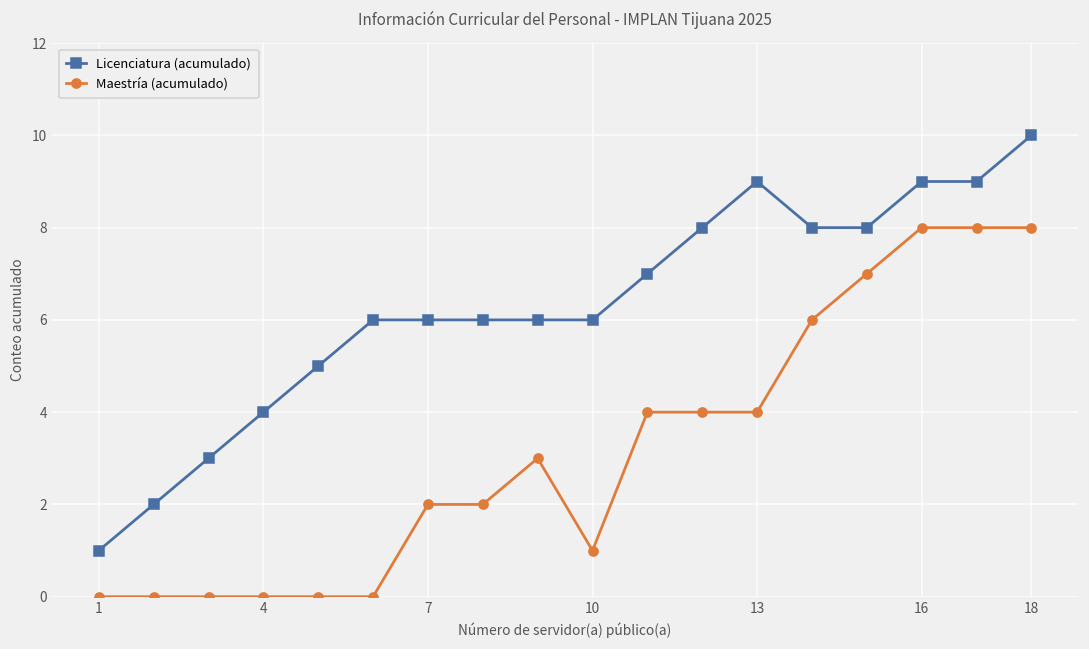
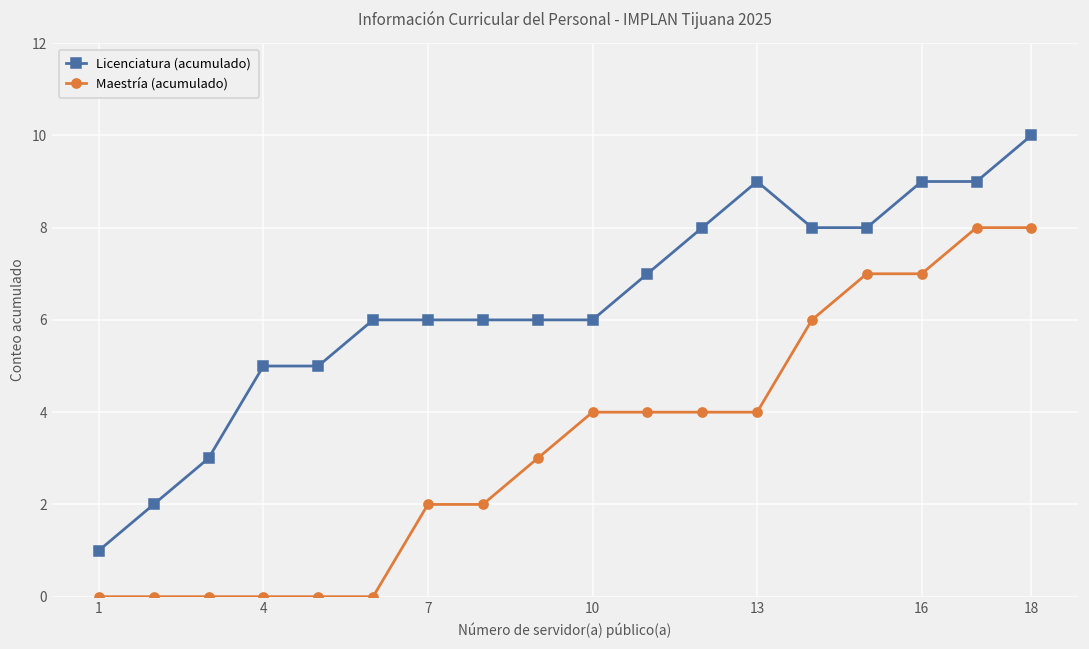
  {
    "Licenciatura (acumulado)": {
      "1": 1,
-     "4": 4,
+     "4": 5,
      "7": 6,
      "10": 6,
      "13": 9,
      "16": 9,
      "18": 10
    },
    "Maestría (acumulado)": {
      "1": 0,
      "4": 0,
      "7": 2,
-     "10": 1,
+     "10": 4,
      "13": 4,
-     "16": 8,
+     "16": 7,
      "18": 8
    }
  }
